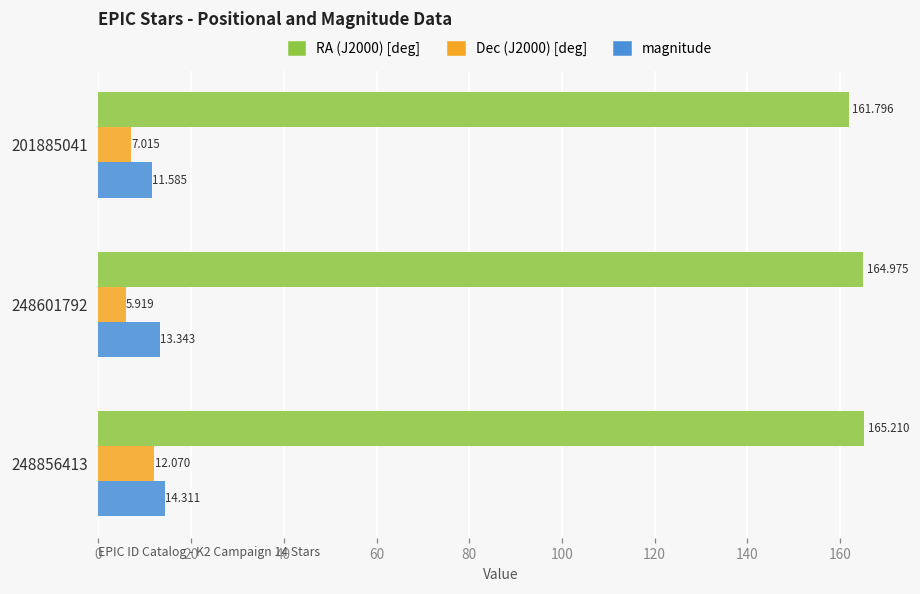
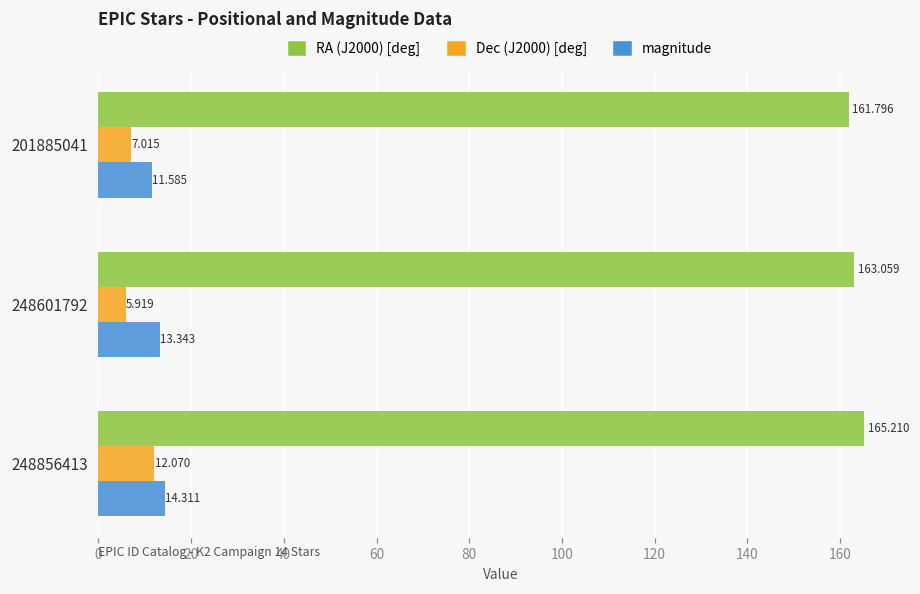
  {
    "RA (J2000) [deg]": {
      "201885041": 161.796,
-     "248601792": 164.975,
+     "248601792": 163.059,
      "248856413": 165.210
    },
    "Dec (J2000) [deg]": {
      "201885041": 7.015,
      "248601792": 5.919,
      "248856413": 12.070
    },
    "magnitude": {
      "201885041": 11.585,
      "248601792": 13.343,
      "248856413": 14.311
    }
  }
